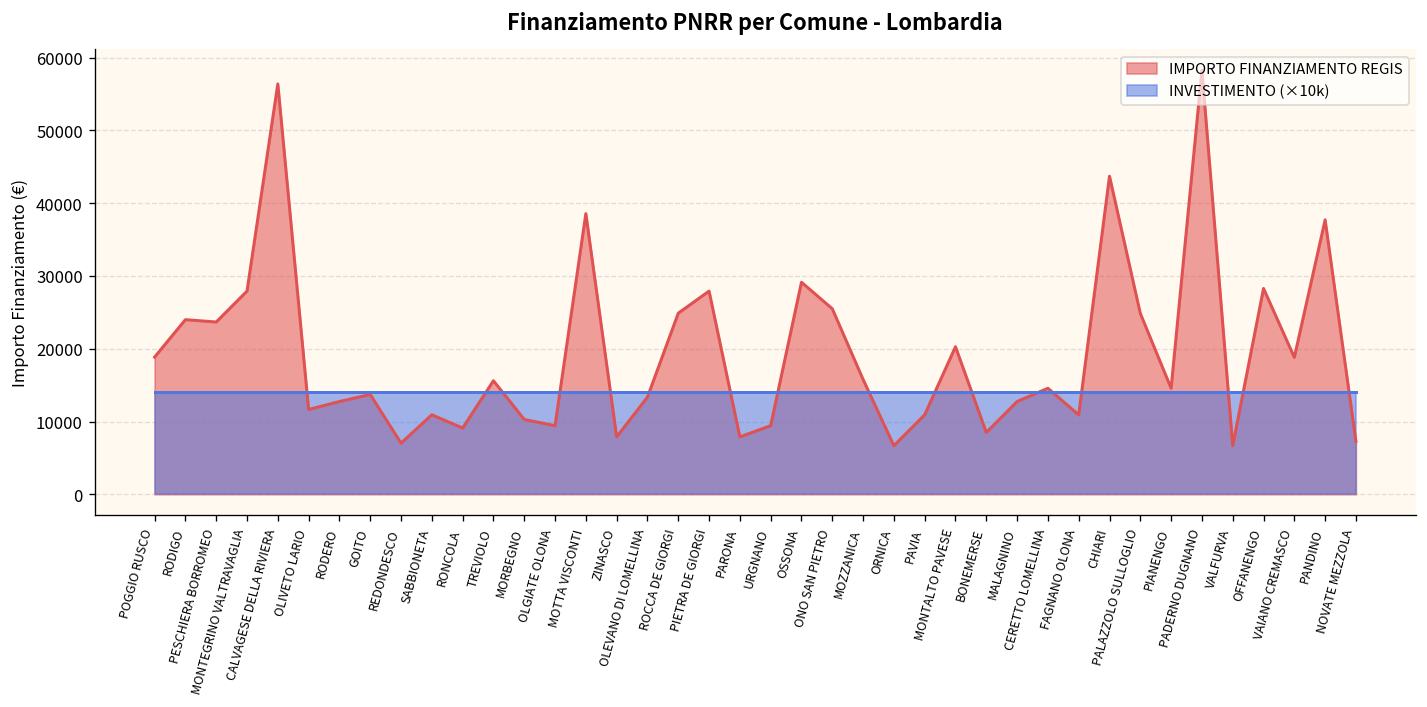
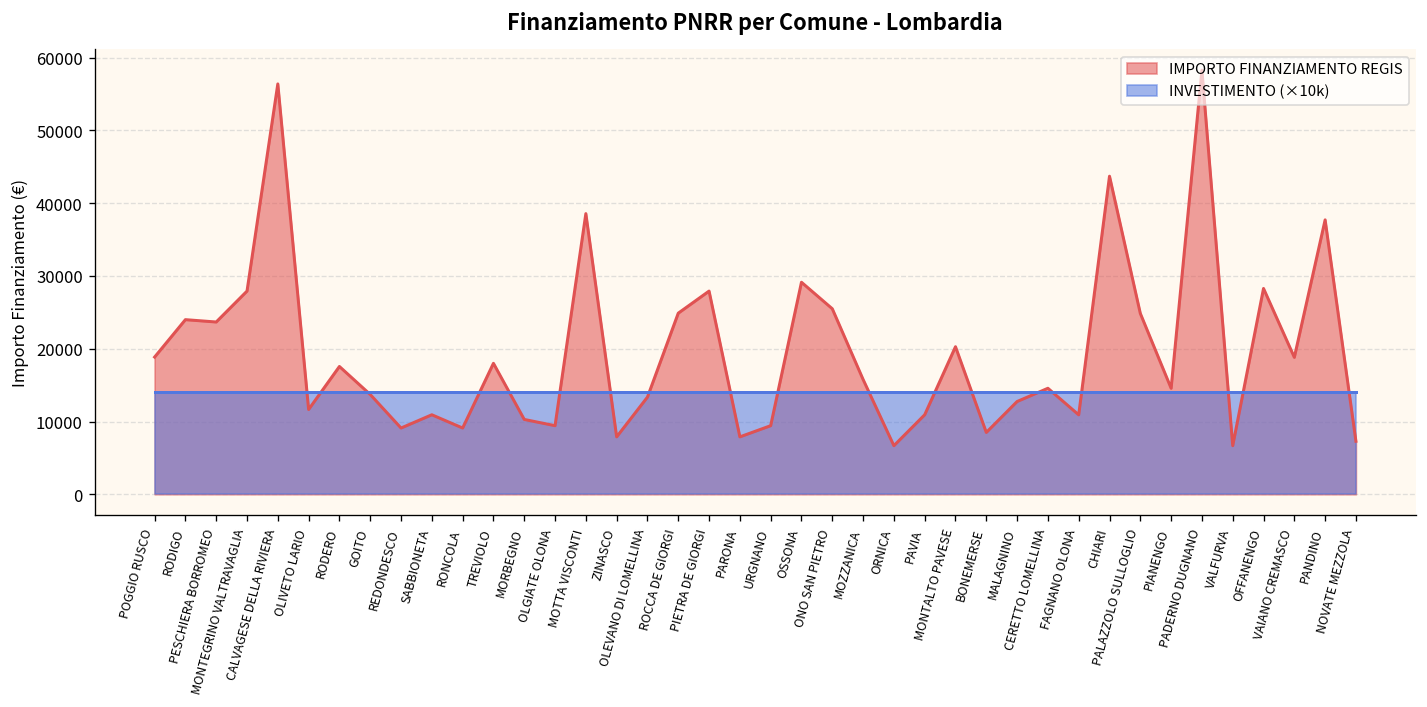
  {
    "IMPORTO FINANZIAMENTO REGIS": {
      "POGGIO RUSCO": 19000,
      "RODIGO": 24000,
      "PESCHIERA BORROMEO": 24000,
      "MONTEGRINO VALTRAVAGLIA": 28000,
      "CALVAGESE DELLA RIVIERA": 56000,
      "OLIVETO LARIO": 12000,
-     "RODERO": 13000,
-     "REDONDESCO": 7000,
+     "RODERO": 18000,
+     "REDONDESCO": 9000,
      "SABBIONETA": 11000,
      "RONCOLA": 9000,
-     "TREVIOLO": 16000,
+     "TREVIOLO": 18000,
      "MORBEGNO": 10000,
      "OLGIATE OLONA": 9000,
      "MOTTA VISCONTI": 39000,
      "ZINASCO": 8000,
      "OLEVANO DI LOMELLINA": 13000,
      "ROCCA DE GIORGI": 25000,
      "PIETRA DE GIORGI": 28000,
      "PARONA": 8000,
      "URGNANO": 9000,
      "OSSONA": 29000,
      "ONO SAN PIETRO": 25000,
      "MOZZANICA": 16000,
      "ORNICA": 7000,
      "PAVIA": 11000,
      "MONTALTO PAVESE": 20000,
      "BONEMERSE": 8000,
      "MALAGNINO": 13000,
      "CERETTO LOMELLINA": 15000,
      "FAGNANO OLONA": 11000,
      "CHIARI": 44000,
      "PALAZZOLO SULLOGLIO": 25000,
      "PIANENGO": 15000,
      "VALFURVA": 7000,
      "OFFANENGO": 28000,
      "VAIANO CREMASCO": 19000,
      "PANDINO": 38000,
      "NOVATE MEZZOLA": 7000
    },
    "INVESTIMENTO (×10k)": {
      "POGGIO RUSCO": 14000,
      "RODIGO": 14000,
      "PESCHIERA BORROMEO": 14000,
      "MONTEGRINO VALTRAVAGLIA": 14000,
      "CALVAGESE DELLA RIVIERA": 14000,
      "OLIVETO LARIO": 14000,
      "RODERO": 14000,
      "REDONDESCO": 14000,
      "SABBIONETA": 14000,
      "RONCOLA": 14000,
      "TREVIOLO": 14000,
      "MORBEGNO": 14000,
      "OLGIATE OLONA": 14000,
      "MOTTA VISCONTI": 14000,
      "ZINASCO": 14000,
      "OLEVANO DI LOMELLINA": 14000,
      "ROCCA DE GIORGI": 14000,
      "PIETRA DE GIORGI": 14000,
      "PARONA": 14000,
      "URGNANO": 14000,
      "OSSONA": 14000,
      "ONO SAN PIETRO": 14000,
      "MOZZANICA": 14000,
      "ORNICA": 14000,
      "PAVIA": 14000,
      "MONTALTO PAVESE": 14000,
      "BONEMERSE": 14000,
      "MALAGNINO": 14000,
      "CERETTO LOMELLINA": 14000,
      "FAGNANO OLONA": 14000,
      "CHIARI": 14000,
      "PALAZZOLO SULLOGLIO": 14000,
      "PIANENGO": 14000,
      "PADERNO DUGNANO": 14000,
      "VALFURVA": 14000,
      "OFFANENGO": 14000,
      "VAIANO CREMASCO": 14000,
      "PANDINO": 14000,
      "NOVATE MEZZOLA": 14000
    }
  }
